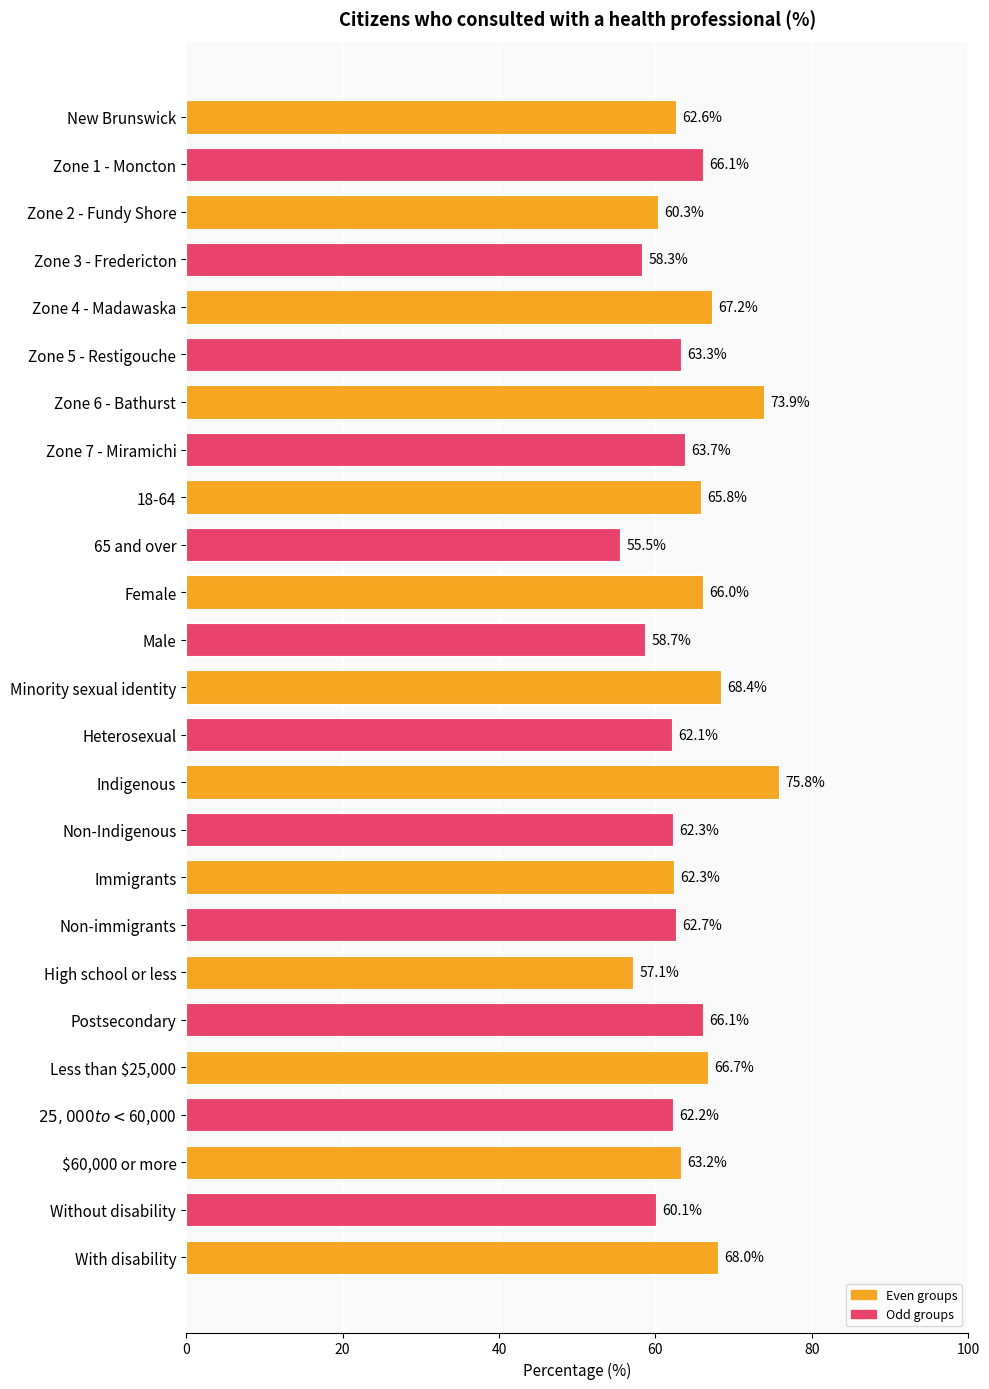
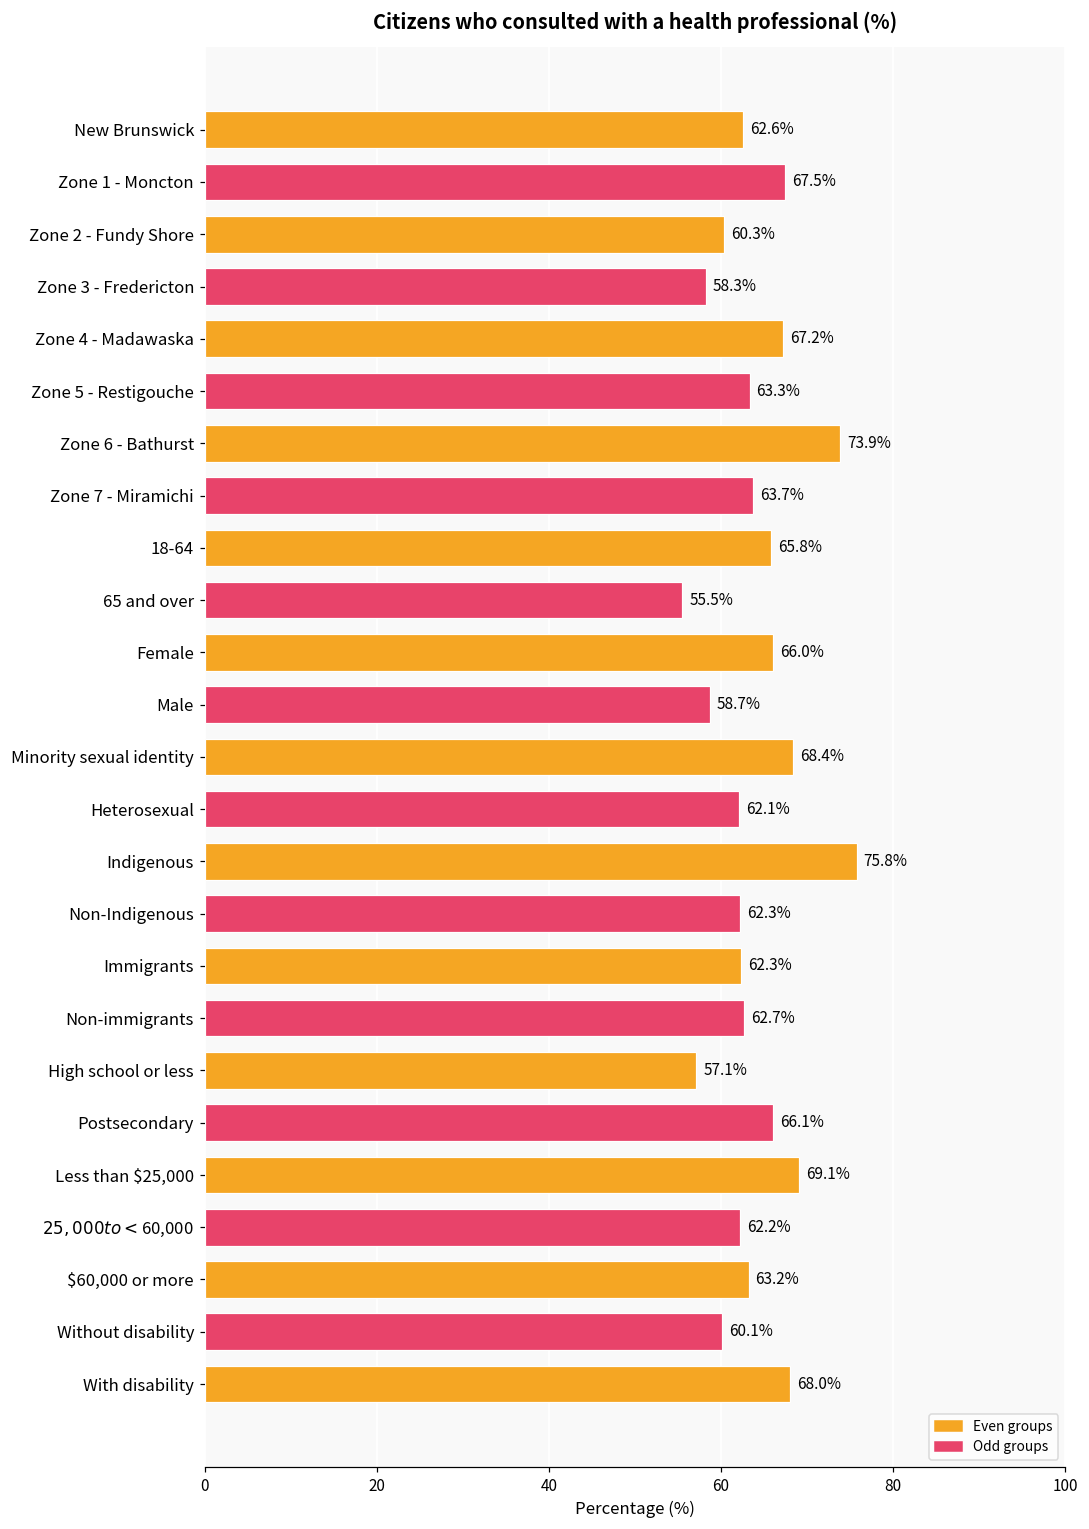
  {
    "New Brunswick": "62.6%",
-   "Zone 1 - Moncton": "66.1%",
+   "Zone 1 - Moncton": "67.5%",
    "Zone 2 - Fundy Shore": "60.3%",
    "Zone 3 - Fredericton": "58.3%",
    "Zone 4 - Madawaska": "67.2%",
    "Zone 5 - Restigouche": "63.3%",
    "Zone 6 - Bathurst": "73.9%",
    "Zone 7 - Miramichi": "63.7%",
    "18-64": "65.8%",
    "65 and over": "55.5%",
    "Female": "66.0%",
    "Male": "58.7%",
    "Minority sexual identity": "68.4%",
    "Heterosexual": "62.1%",
    "Indigenous": "75.8%",
    "Non-Indigenous": "62.3%",
    "Immigrants": "62.3%",
    "Non-immigrants": "62.7%",
    "High school or less": "57.1%",
    "Postsecondary": "66.1%",
-   "Less than $25,000": "66.7%",
+   "Less than $25,000": "69.1%",
    "$60,000 or more": "63.2%",
    "Without disability": "60.1%",
    "With disability": "68.0%"
  }
